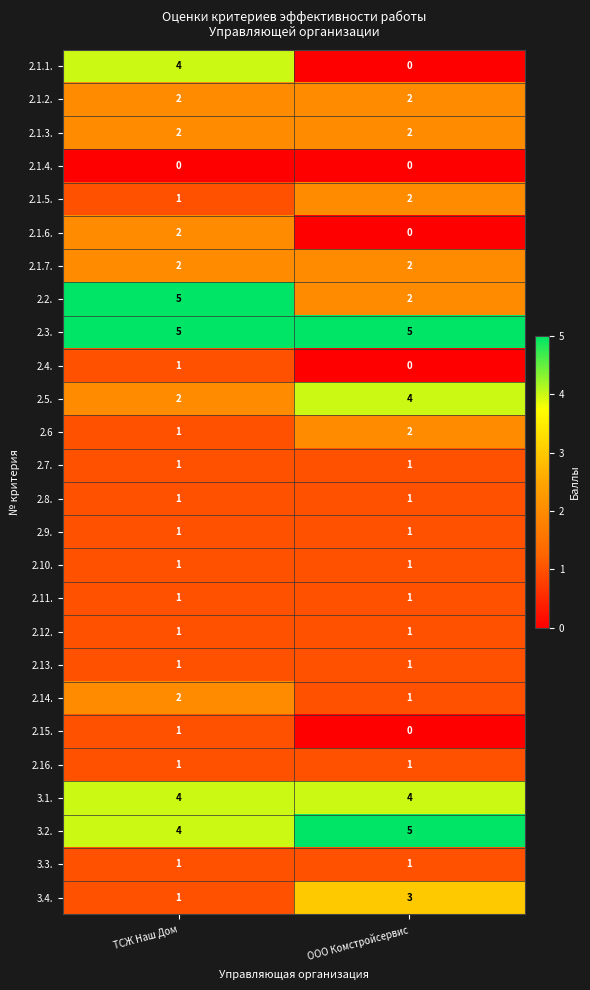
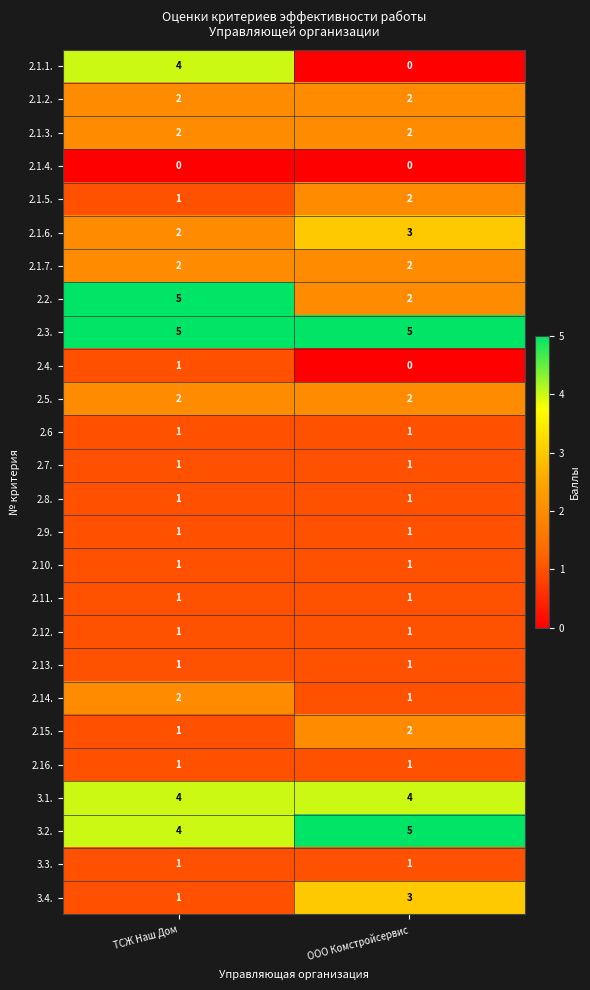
  {
    "2.1.1.": {
      "ТСЖ Наш Дом": 4,
      "ООО Комстройсервис": 0
    },
    "2.1.2.": {
      "ТСЖ Наш Дом": 2,
      "ООО Комстройсервис": 2
    },
    "2.1.3.": {
      "ТСЖ Наш Дом": 2,
      "ООО Комстройсервис": 2
    },
    "2.1.4.": {
      "ТСЖ Наш Дом": 0,
      "ООО Комстройсервис": 0
    },
    "2.1.5.": {
      "ТСЖ Наш Дом": 1,
      "ООО Комстройсервис": 2
    },
    "2.1.6.": {
      "ТСЖ Наш Дом": 2,
-     "ООО Комстройсервис": 0
+     "ООО Комстройсервис": 3
    },
    "2.1.7.": {
      "ТСЖ Наш Дом": 2,
      "ООО Комстройсервис": 2
    },
    "2.2.": {
      "ТСЖ Наш Дом": 5,
      "ООО Комстройсервис": 2
    },
    "2.3.": {
      "ТСЖ Наш Дом": 5,
      "ООО Комстройсервис": 5
    },
    "2.4.": {
      "ТСЖ Наш Дом": 1,
      "ООО Комстройсервис": 0
    },
    "2.5.": {
      "ТСЖ Наш Дом": 2,
-     "ООО Комстройсервис": 4
+     "ООО Комстройсервис": 2
    },
    "2.6": {
      "ТСЖ Наш Дом": 1,
-     "ООО Комстройсервис": 2
+     "ООО Комстройсервис": 1
    },
    "2.7.": {
      "ТСЖ Наш Дом": 1,
      "ООО Комстройсервис": 1
    },
    "2.8.": {
      "ТСЖ Наш Дом": 1,
      "ООО Комстройсервис": 1
    },
    "2.9.": {
      "ТСЖ Наш Дом": 1,
      "ООО Комстройсервис": 1
    },
    "2.10.": {
      "ТСЖ Наш Дом": 1,
      "ООО Комстройсервис": 1
    },
    "2.11.": {
      "ТСЖ Наш Дом": 1,
      "ООО Комстройсервис": 1
    },
    "2.12.": {
      "ТСЖ Наш Дом": 1,
      "ООО Комстройсервис": 1
    },
    "2.13.": {
      "ТСЖ Наш Дом": 1,
      "ООО Комстройсервис": 1
    },
    "2.14.": {
      "ТСЖ Наш Дом": 2,
      "ООО Комстройсервис": 1
    },
    "2.15.": {
      "ТСЖ Наш Дом": 1,
-     "ООО Комстройсервис": 0
+     "ООО Комстройсервис": 2
    },
    "2.16.": {
      "ТСЖ Наш Дом": 1,
      "ООО Комстройсервис": 1
    },
    "3.1.": {
      "ТСЖ Наш Дом": 4,
      "ООО Комстройсервис": 4
    },
    "3.2.": {
      "ТСЖ Наш Дом": 4,
      "ООО Комстройсервис": 5
    },
    "3.3.": {
      "ТСЖ Наш Дом": 1,
      "ООО Комстройсервис": 1
    },
    "3.4.": {
      "ТСЖ Наш Дом": 1,
      "ООО Комстройсервис": 3
    }
  }
